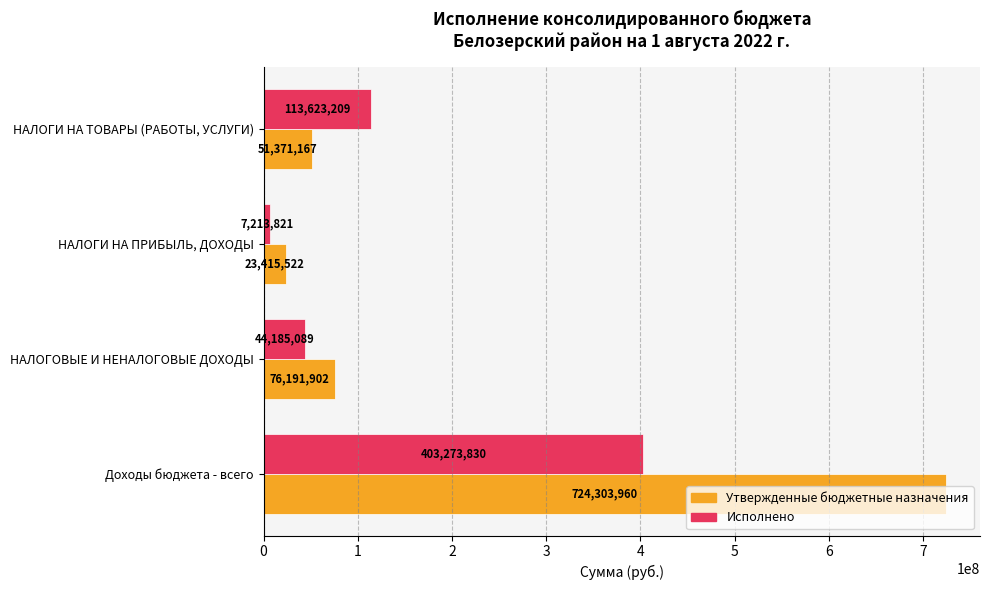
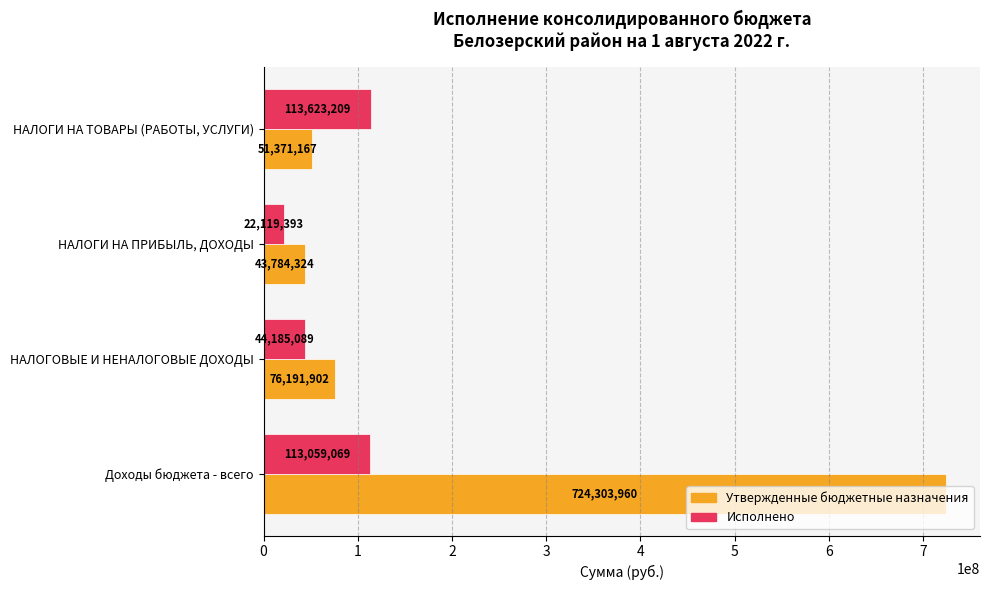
  {
    "Утвержденные бюджетные назначения": {
      "НАЛОГИ НА ТОВАРЫ (РАБОТЫ, УСЛУГИ)": "51,371,167",
-     "НАЛОГИ НА ПРИБЫЛЬ, ДОХОДЫ": "23,415,522",
+     "НАЛОГИ НА ПРИБЫЛЬ, ДОХОДЫ": "43,784,324",
      "НАЛОГОВЫЕ И НЕНАЛОГОВЫЕ ДОХОДЫ": "76,191,902"
    },
    "Исполнено": {
      "НАЛОГИ НА ТОВАРЫ (РАБОТЫ, УСЛУГИ)": "113,623,209",
-     "НАЛОГИ НА ПРИБЫЛЬ, ДОХОДЫ": "7,213,821",
+     "НАЛОГИ НА ПРИБЫЛЬ, ДОХОДЫ": "22,119,393",
      "НАЛОГОВЫЕ И НЕНАЛОГОВЫЕ ДОХОДЫ": "44,185,089",
-     "Доходы бюджета - всего": "403,273,830"
+     "Доходы бюджета - всего": "113,059,069"
    }
  }
